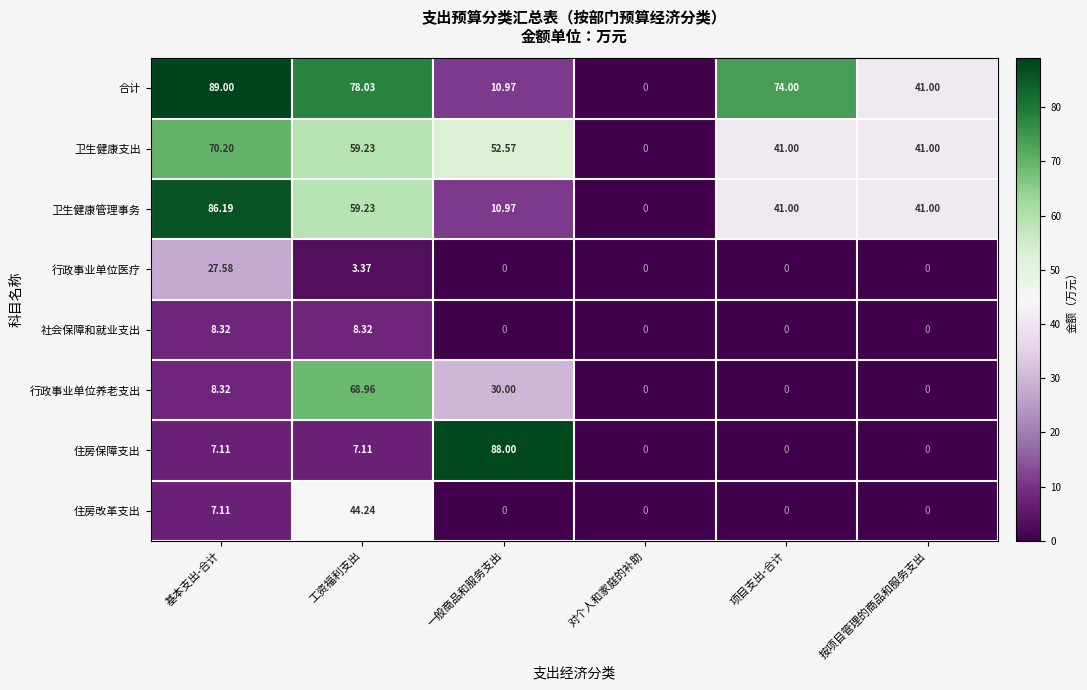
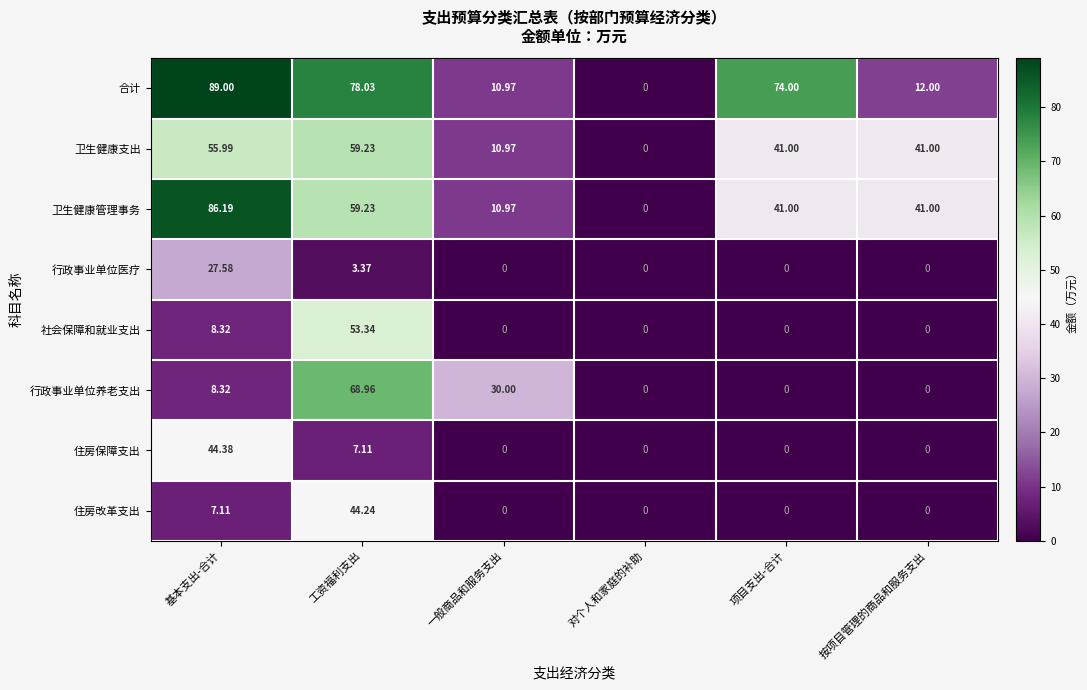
  {
    "合计": {
      "基本支出-合计": 89.00,
      "工资福利支出": 78.03,
      "一般商品和服务支出": 10.97,
      "对个人和家庭的补助": 0,
      "项目支出-合计": 74.00,
-     "按项目管理的商品和服务支出": 41.00
+     "按项目管理的商品和服务支出": 12.00
    },
    "卫生健康支出": {
-     "基本支出-合计": 70.20,
+     "基本支出-合计": 55.99,
      "工资福利支出": 59.23,
-     "一般商品和服务支出": 52.57,
+     "一般商品和服务支出": 10.97,
      "对个人和家庭的补助": 0,
      "项目支出-合计": 41.00,
      "按项目管理的商品和服务支出": 41.00
    },
    "卫生健康管理事务": {
      "基本支出-合计": 86.19,
      "工资福利支出": 59.23,
      "一般商品和服务支出": 10.97,
      "对个人和家庭的补助": 0,
      "项目支出-合计": 41.00,
      "按项目管理的商品和服务支出": 41.00
    },
    "行政事业单位医疗": {
      "基本支出-合计": 27.58,
      "工资福利支出": 3.37,
      "一般商品和服务支出": 0,
      "对个人和家庭的补助": 0,
      "项目支出-合计": 0,
      "按项目管理的商品和服务支出": 0
    },
    "社会保障和就业支出": {
      "基本支出-合计": 8.32,
-     "工资福利支出": 8.32,
+     "工资福利支出": 53.34,
      "一般商品和服务支出": 0,
      "对个人和家庭的补助": 0,
      "项目支出-合计": 0,
      "按项目管理的商品和服务支出": 0
    },
    "行政事业单位养老支出": {
      "基本支出-合计": 8.32,
      "工资福利支出": 68.96,
      "一般商品和服务支出": 30.00,
      "对个人和家庭的补助": 0,
      "项目支出-合计": 0,
      "按项目管理的商品和服务支出": 0
    },
    "住房保障支出": {
-     "基本支出-合计": 7.11,
+     "基本支出-合计": 44.38,
      "工资福利支出": 7.11,
-     "一般商品和服务支出": 88.00,
+     "一般商品和服务支出": 0,
      "对个人和家庭的补助": 0,
      "项目支出-合计": 0,
      "按项目管理的商品和服务支出": 0
    },
    "住房改革支出": {
      "基本支出-合计": 7.11,
      "工资福利支出": 44.24,
      "一般商品和服务支出": 0,
      "对个人和家庭的补助": 0,
      "项目支出-合计": 0,
      "按项目管理的商品和服务支出": 0
    }
  }
